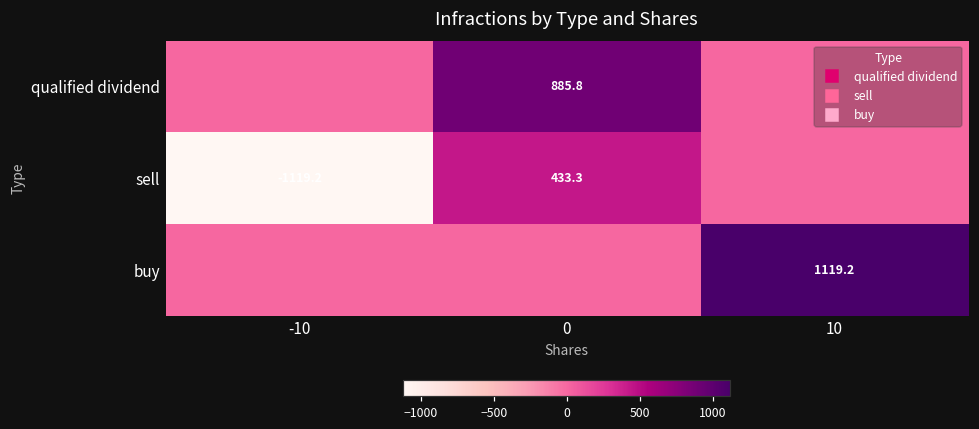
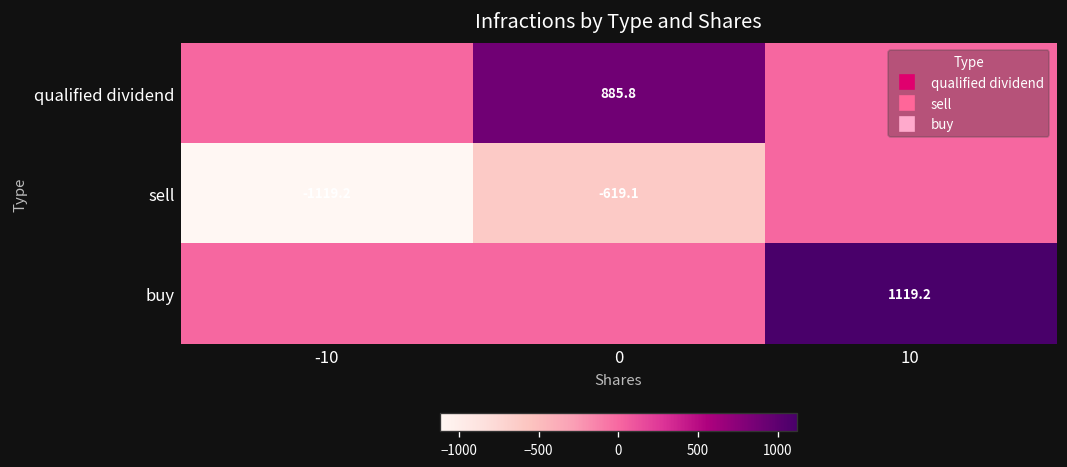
  {
    "qualified dividend": {
      "0": 885.8
    },
    "sell": {
-     "0": 433.3
+     "0": -619.1
    },
    "buy": {
      "10": 1119.2
    }
  }
